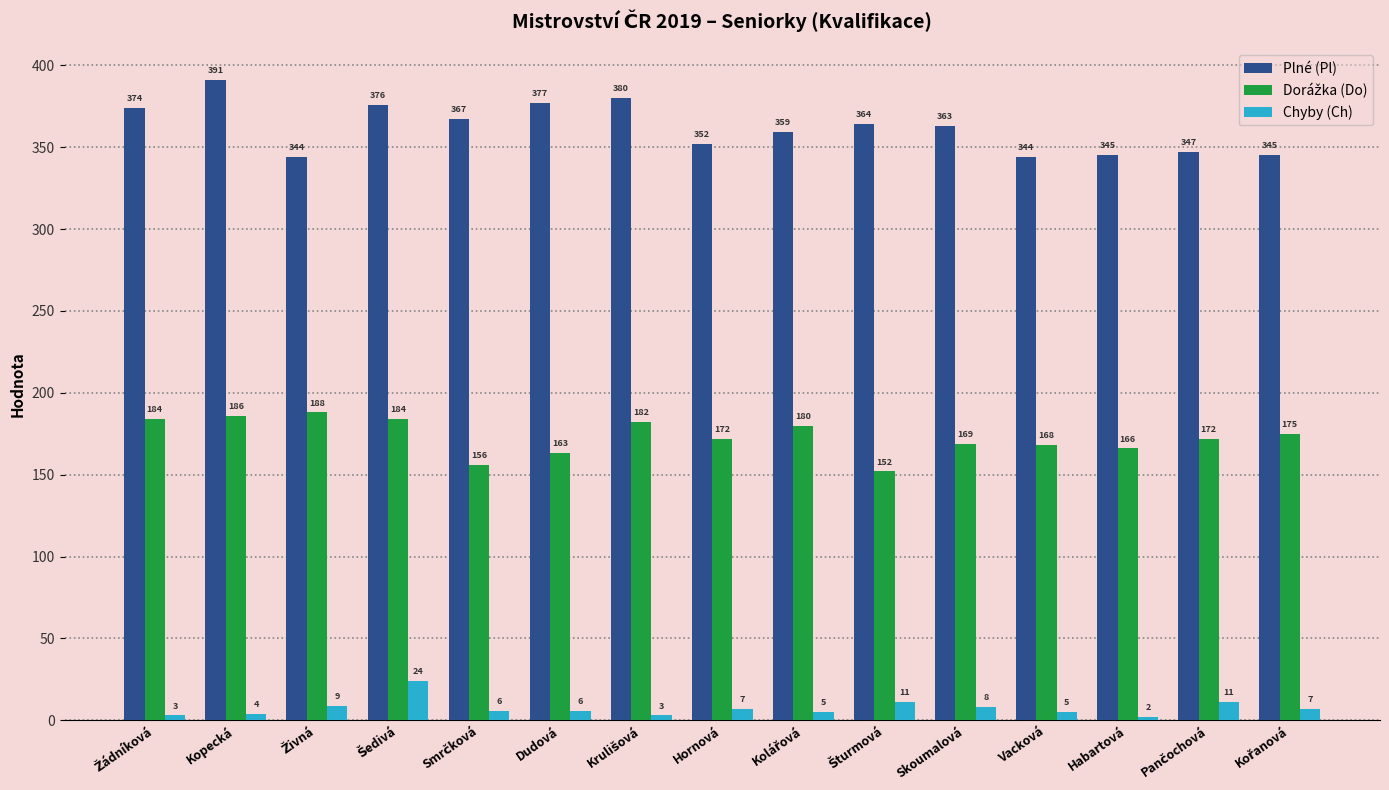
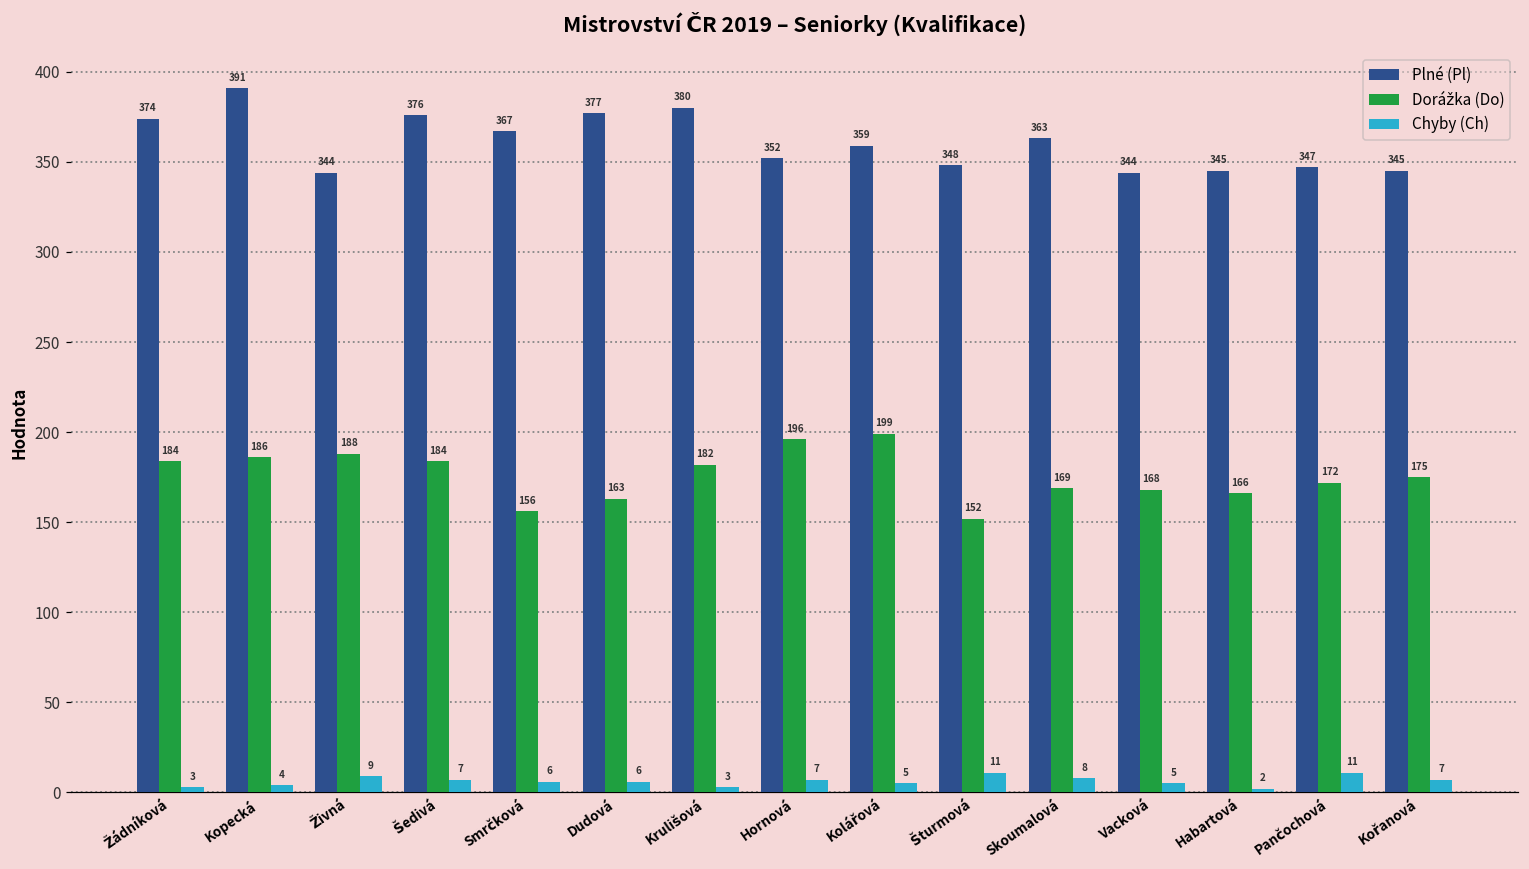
  {
    "Plné (Pl)": {
      "Žádníková": 374,
      "Kopecká": 391,
      "Živná": 344,
      "Šedivá": 376,
      "Smrčková": 367,
      "Dudová": 377,
      "Krulišová": 380,
      "Hornová": 352,
      "Kolářová": 359,
-     "Šturmová": 364,
+     "Šturmová": 348,
      "Skoumalová": 363,
      "Vacková": 344,
      "Habartová": 345,
      "Pančochová": 347,
      "Kořanová": 345
    },
    "Dorážka (Do)": {
      "Žádníková": 184,
      "Kopecká": 186,
      "Živná": 188,
      "Šedivá": 184,
      "Smrčková": 156,
      "Dudová": 163,
      "Krulišová": 182,
-     "Hornová": 172,
-     "Kolářová": 180,
+     "Hornová": 196,
+     "Kolářová": 199,
      "Šturmová": 152,
      "Skoumalová": 169,
      "Vacková": 168,
      "Habartová": 166,
      "Pančochová": 172,
      "Kořanová": 175
    },
    "Chyby (Ch)": {
      "Žádníková": 3,
      "Kopecká": 4,
      "Živná": 9,
-     "Šedivá": 24,
+     "Šedivá": 7,
      "Smrčková": 6,
      "Dudová": 6,
      "Krulišová": 3,
      "Hornová": 7,
      "Kolářová": 5,
      "Šturmová": 11,
      "Skoumalová": 8,
      "Vacková": 5,
      "Habartová": 2,
      "Pančochová": 11,
      "Kořanová": 7
    }
  }
